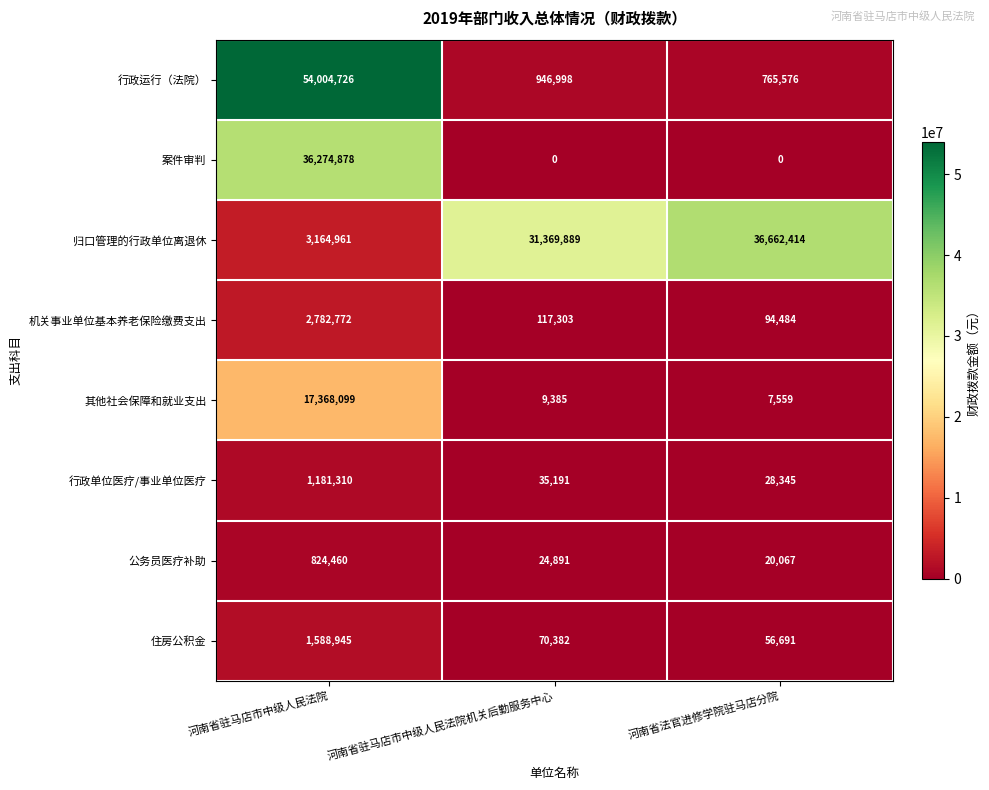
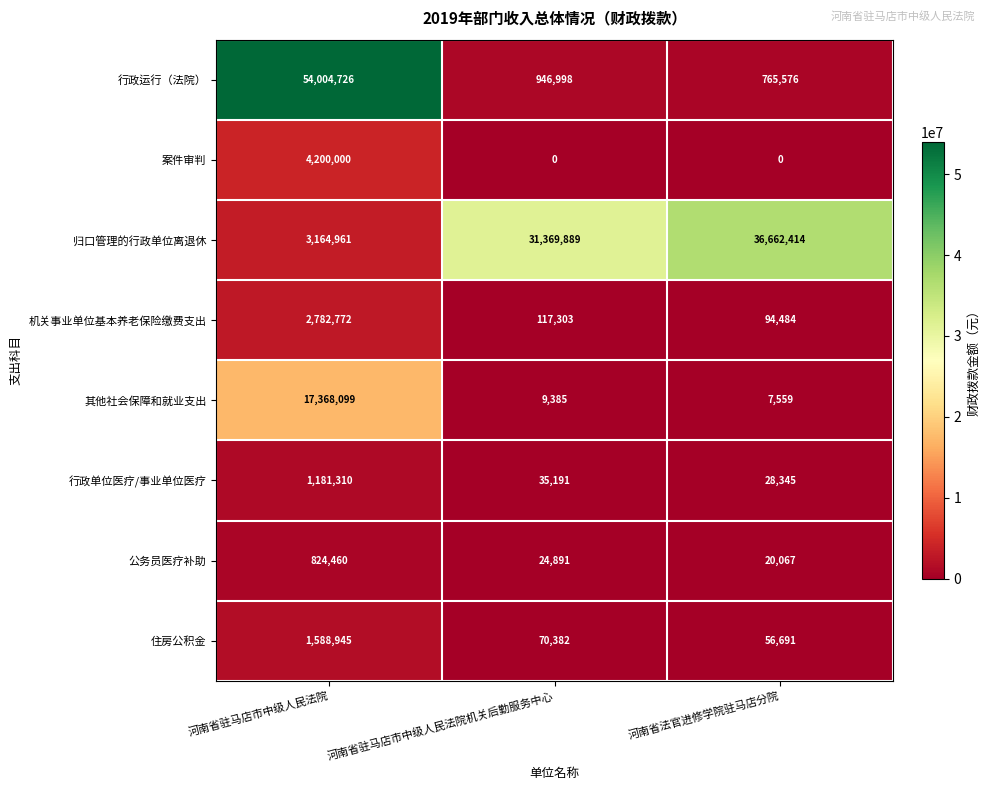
  {
    "行政运行（法院）": {
      "河南省驻马店市中级人民法院": "54,004,726",
      "河南省驻马店市中级人民法院机关后勤服务中心": "946,998",
      "河南省法官进修学院驻马店分院": "765,576"
    },
    "案件审判": {
-     "河南省驻马店市中级人民法院": "36,274,878",
+     "河南省驻马店市中级人民法院": "4,200,000",
      "河南省驻马店市中级人民法院机关后勤服务中心": "0",
      "河南省法官进修学院驻马店分院": "0"
    },
    "归口管理的行政单位离退休": {
      "河南省驻马店市中级人民法院": "3,164,961",
      "河南省驻马店市中级人民法院机关后勤服务中心": "31,369,889",
      "河南省法官进修学院驻马店分院": "36,662,414"
    },
    "机关事业单位基本养老保险缴费支出": {
      "河南省驻马店市中级人民法院": "2,782,772",
      "河南省驻马店市中级人民法院机关后勤服务中心": "117,303",
      "河南省法官进修学院驻马店分院": "94,484"
    },
    "其他社会保障和就业支出": {
      "河南省驻马店市中级人民法院": "17,368,099",
      "河南省驻马店市中级人民法院机关后勤服务中心": "9,385",
      "河南省法官进修学院驻马店分院": "7,559"
    },
    "行政单位医疗/事业单位医疗": {
      "河南省驻马店市中级人民法院": "1,181,310",
      "河南省驻马店市中级人民法院机关后勤服务中心": "35,191",
      "河南省法官进修学院驻马店分院": "28,345"
    },
    "公务员医疗补助": {
      "河南省驻马店市中级人民法院": "824,460",
      "河南省驻马店市中级人民法院机关后勤服务中心": "24,891",
      "河南省法官进修学院驻马店分院": "20,067"
    },
    "住房公积金": {
      "河南省驻马店市中级人民法院": "1,588,945",
      "河南省驻马店市中级人民法院机关后勤服务中心": "70,382",
      "河南省法官进修学院驻马店分院": "56,691"
    }
  }
